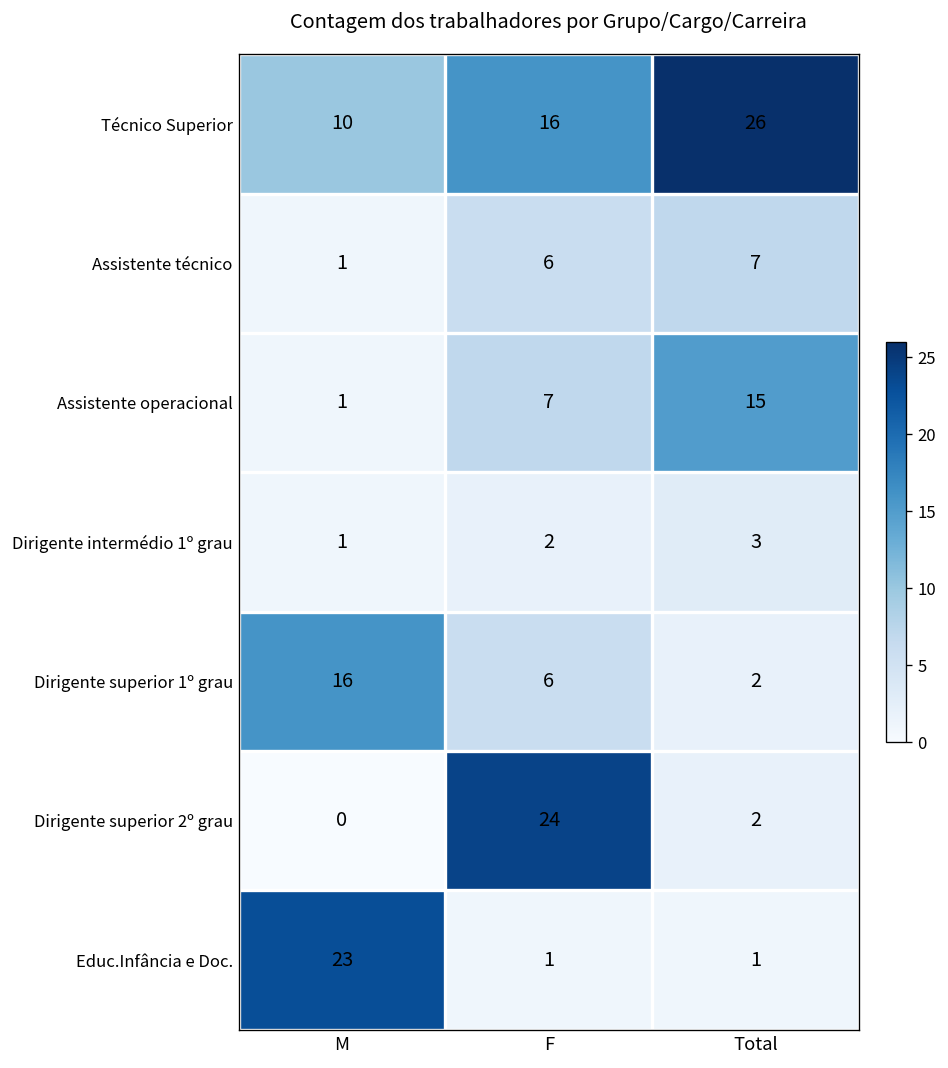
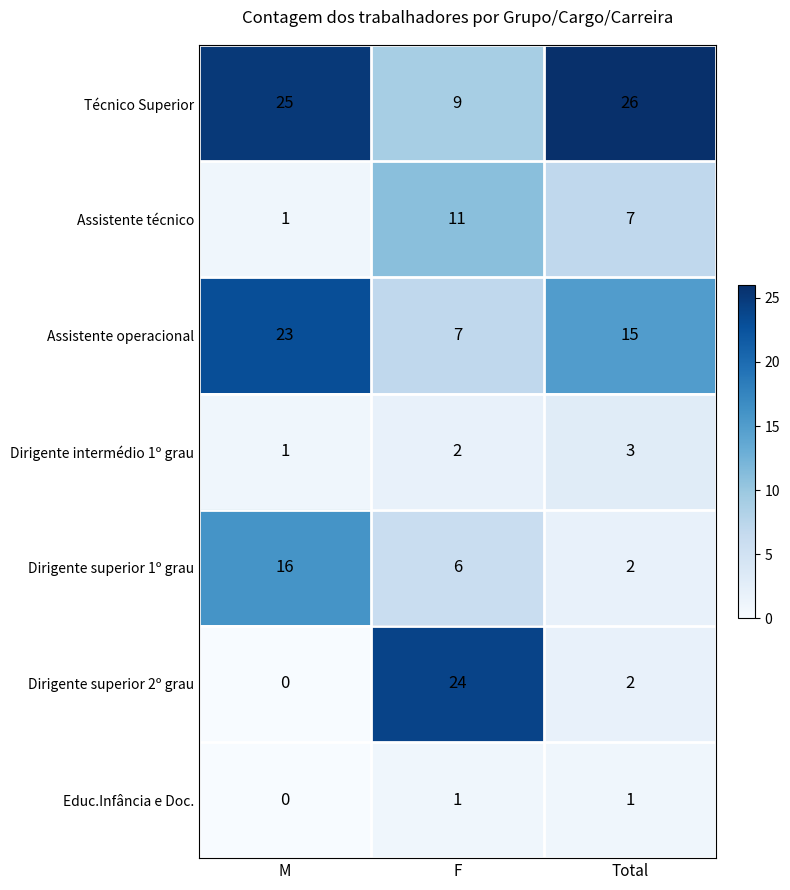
  {
    "Técnico Superior": {
-     "M": 10,
-     "F": 16,
+     "M": 25,
+     "F": 9,
      "Total": 26
    },
    "Assistente técnico": {
      "M": 1,
-     "F": 6,
+     "F": 11,
      "Total": 7
    },
    "Assistente operacional": {
-     "M": 1,
+     "M": 23,
      "F": 7,
      "Total": 15
    },
    "Dirigente intermédio 1º grau": {
      "M": 1,
      "F": 2,
      "Total": 3
    },
    "Dirigente superior 1º grau": {
      "M": 16,
      "F": 6,
      "Total": 2
    },
    "Dirigente superior 2º grau": {
      "M": 0,
      "F": 24,
      "Total": 2
    },
    "Educ.Infância e Doc.": {
-     "M": 23,
+     "M": 0,
      "F": 1,
      "Total": 1
    }
  }
